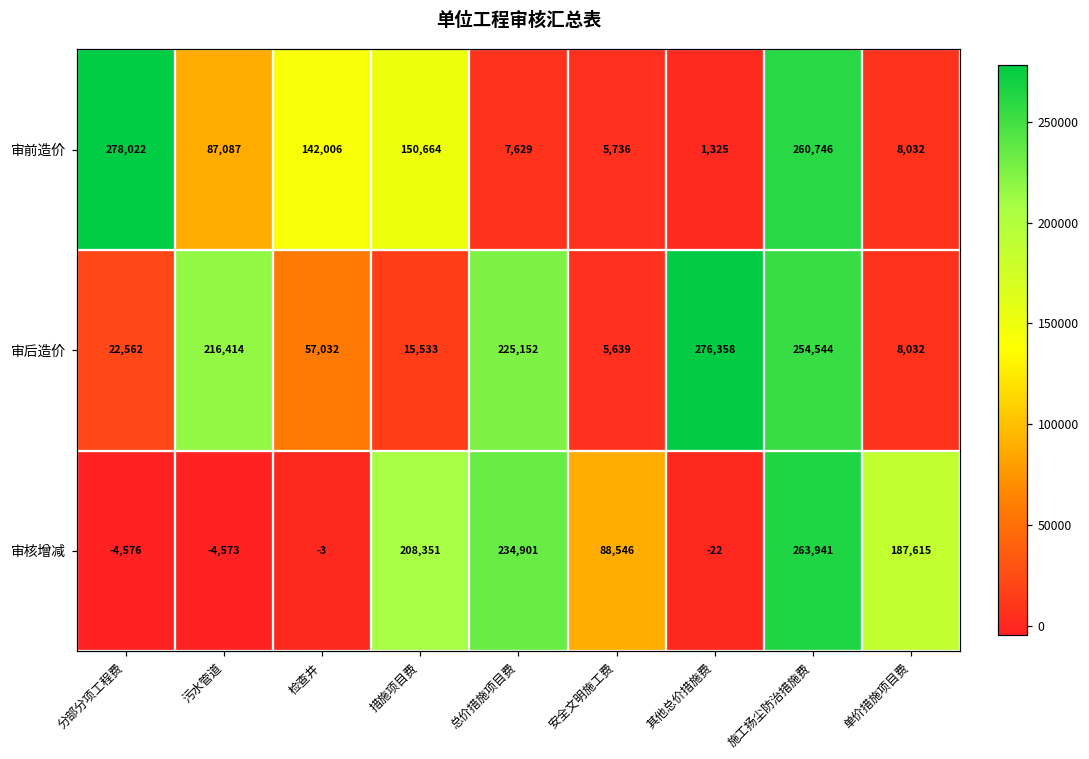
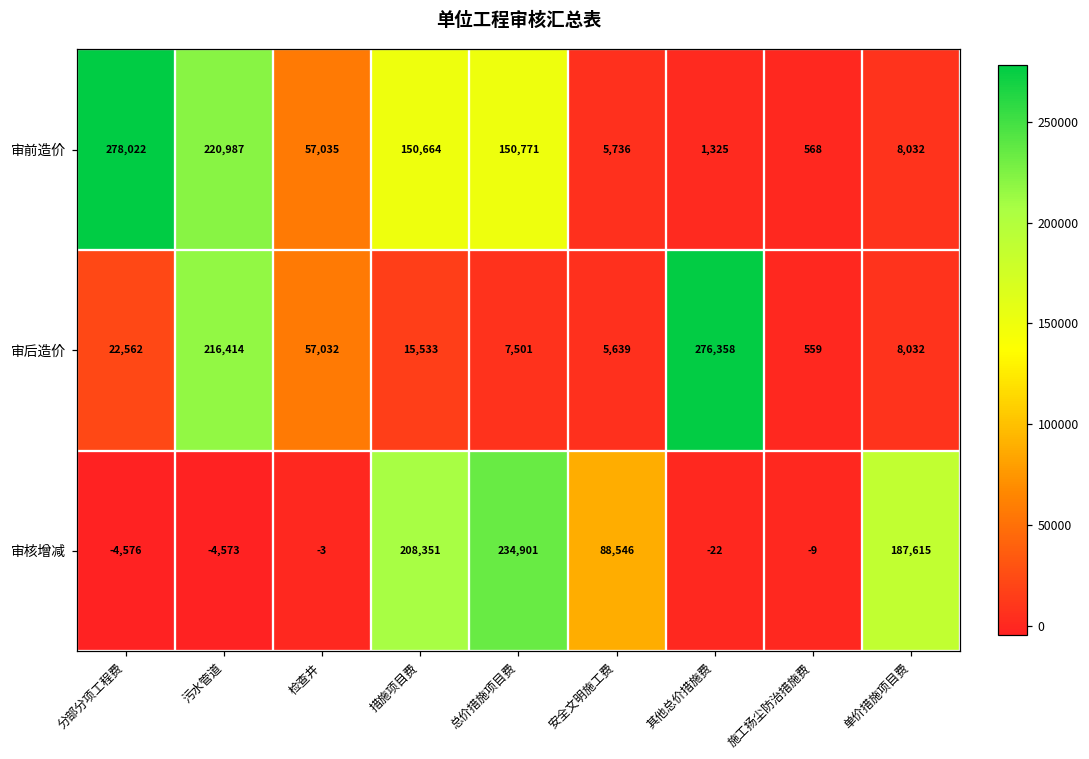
  {
    "审前造价": {
      "分部分项工程费": "278,022",
-     "污水管道": "87,087",
-     "检查井": "142,006",
+     "污水管道": "220,987",
+     "检查井": "57,035",
      "措施项目费": "150,664",
-     "总价措施项目费": "7,629",
+     "总价措施项目费": "150,771",
      "安全文明施工费": "5,736",
      "其他总价措施费": "1,325",
-     "施工扬尘防治措施费": "260,746",
+     "施工扬尘防治措施费": "568",
      "单价措施项目费": "8,032"
    },
    "审后造价": {
      "分部分项工程费": "22,562",
      "污水管道": "216,414",
      "检查井": "57,032",
      "措施项目费": "15,533",
-     "总价措施项目费": "225,152",
+     "总价措施项目费": "7,501",
      "安全文明施工费": "5,639",
      "其他总价措施费": "276,358",
-     "施工扬尘防治措施费": "254,544",
+     "施工扬尘防治措施费": "559",
      "单价措施项目费": "8,032"
    },
    "审核增减": {
      "分部分项工程费": "-4,576",
      "污水管道": "-4,573",
      "检查井": "-3",
      "措施项目费": "208,351",
      "总价措施项目费": "234,901",
      "安全文明施工费": "88,546",
      "其他总价措施费": "-22",
-     "施工扬尘防治措施费": "263,941",
+     "施工扬尘防治措施费": "-9",
      "单价措施项目费": "187,615"
    }
  }
